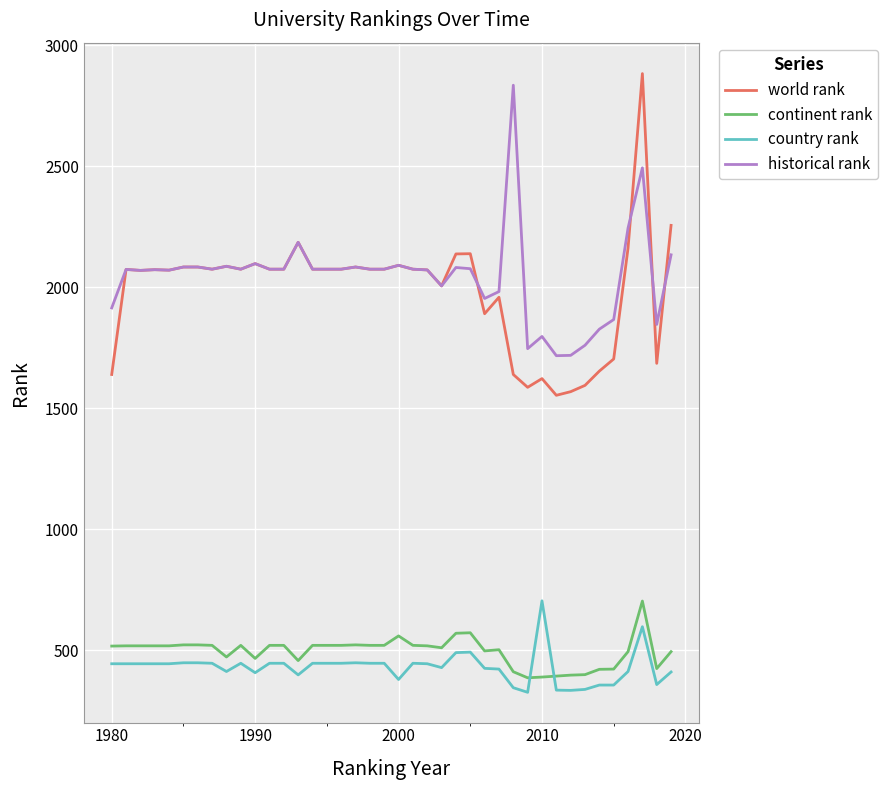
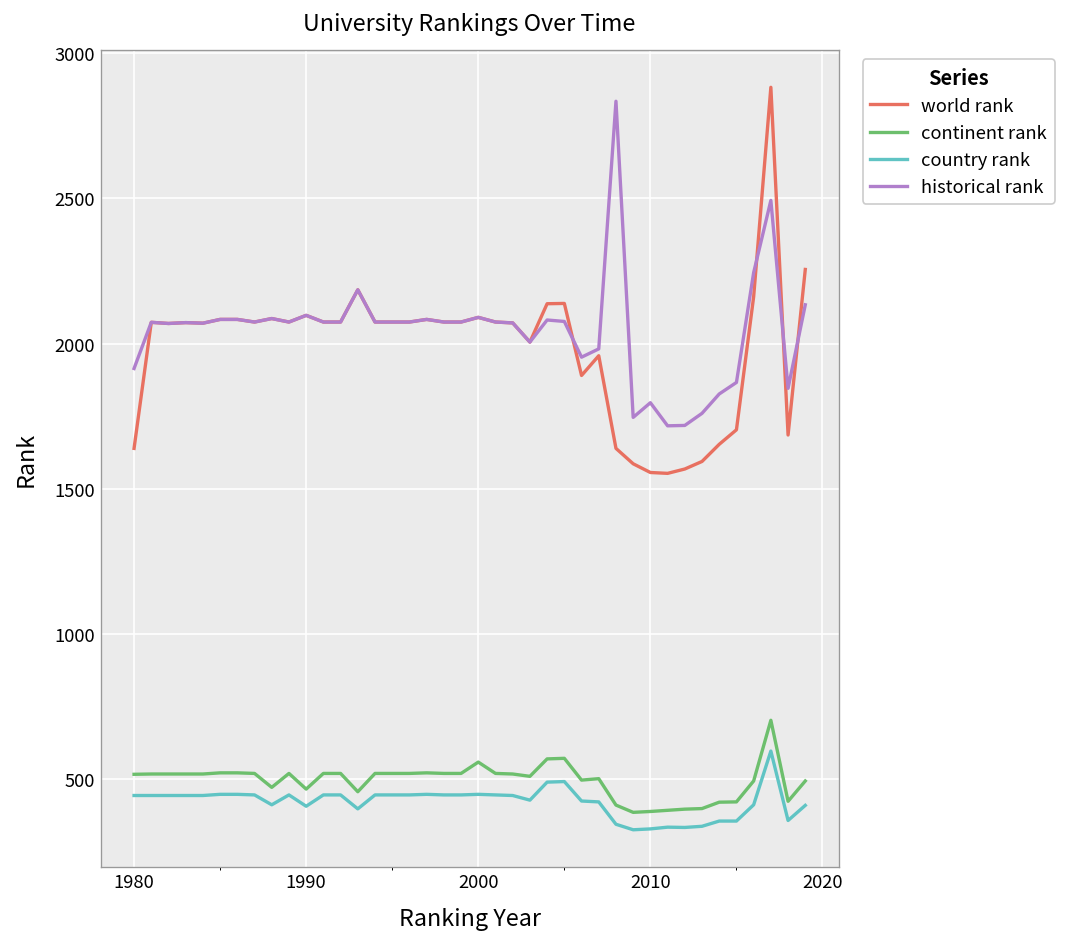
  {
    "world rank": {
      "1980": 1640,
-     "2010": 1620
+     "2010": 1560
    },
    "continent rank": {
      "1980": 520,
      "1990": 470,
      "2000": 560,
      "2010": 390
    },
    "country rank": {
      "1980": 440,
      "1990": 410,
-     "2000": 380,
-     "2010": 700
+     "2000": 450,
+     "2010": 330
    },
    "historical rank": {
      "1980": 1910,
      "2010": 1800
    }
  }
